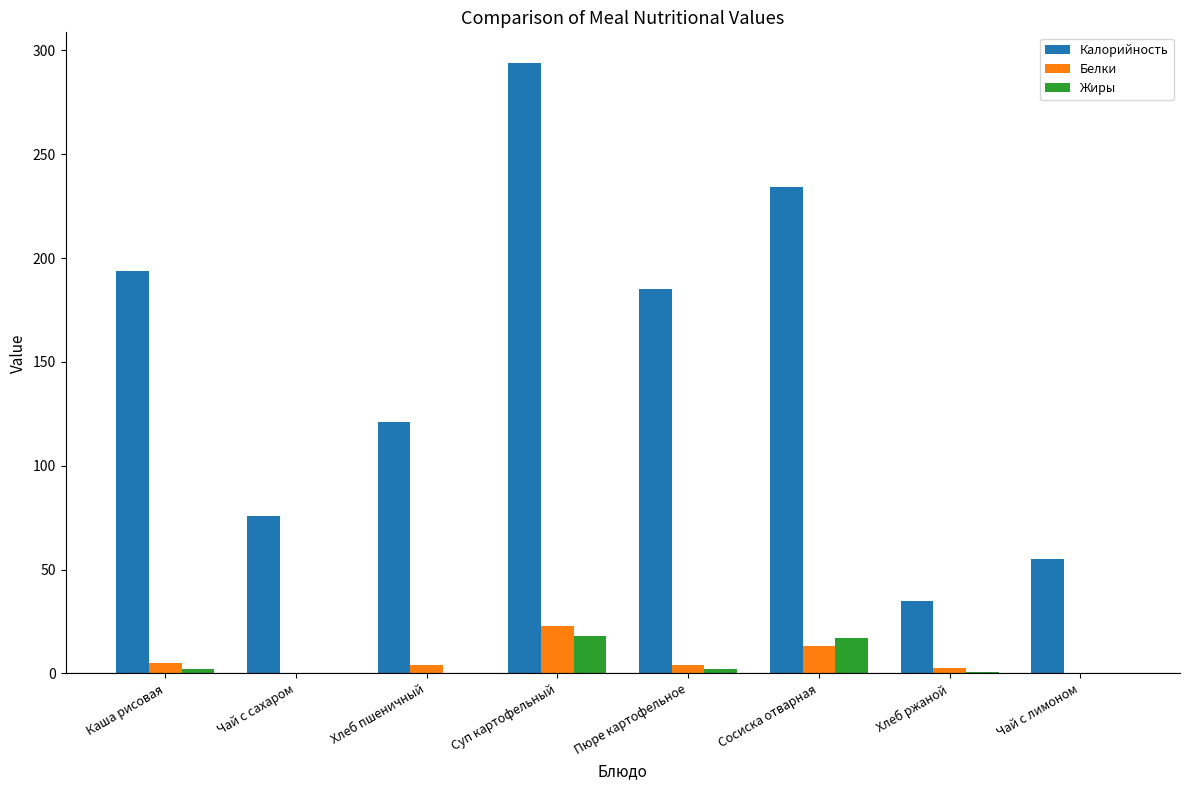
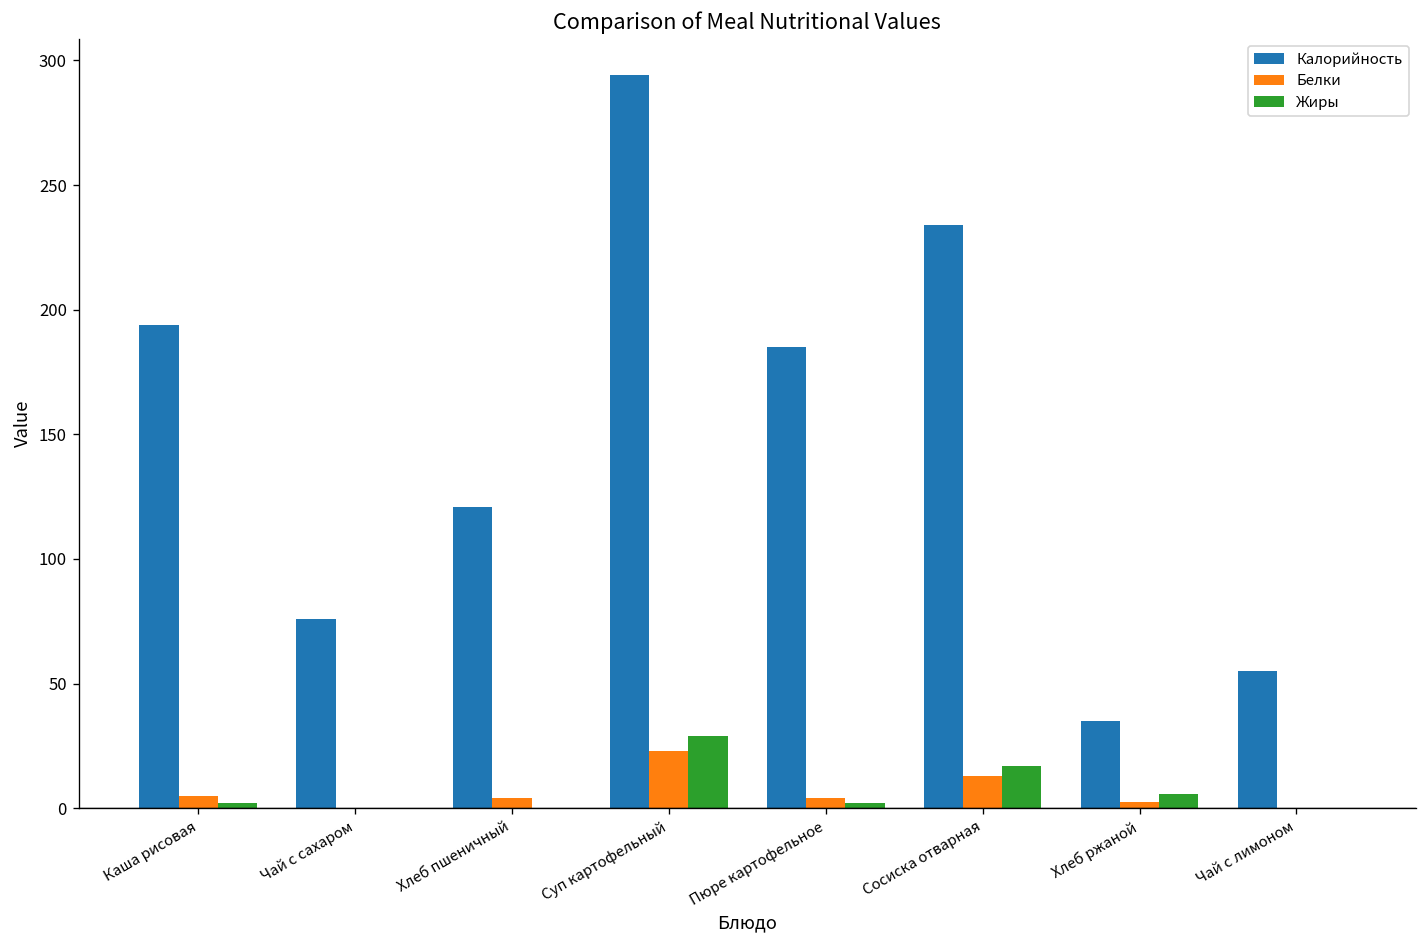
  {
    "Калорийность": {
      "Каша рисовая": 194,
      "Чай с сахаром": 76,
      "Хлеб пшеничный": 121,
      "Суп картофельный": 294,
      "Пюре картофельное": 185,
      "Сосиска отварная": 234,
      "Хлеб ржаной": 35,
      "Чай с лимоном": 55
    },
    "Белки": {
      "Каша рисовая": 5,
      "Чай с сахаром": 0,
      "Хлеб пшеничный": 4,
      "Суп картофельный": 23,
      "Пюре картофельное": 4,
      "Сосиска отварная": 13,
      "Хлеб ржаной": 3,
      "Чай с лимоном": 0
    },
    "Жиры": {
      "Каша рисовая": 2,
      "Чай с сахаром": 0,
      "Хлеб пшеничный": 0,
-     "Суп картофельный": 18,
+     "Суп картофельный": 29,
      "Пюре картофельное": 2,
      "Сосиска отварная": 17,
-     "Хлеб ржаной": 1,
+     "Хлеб ржаной": 6,
      "Чай с лимоном": 0
    }
  }
